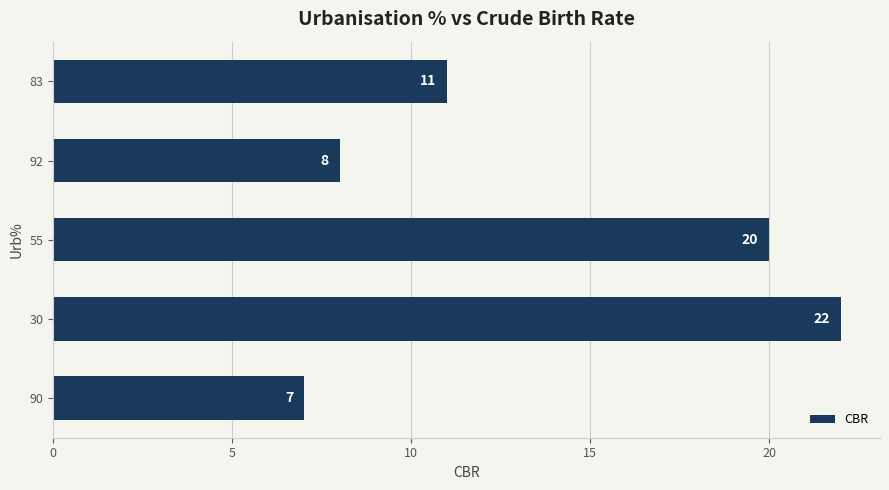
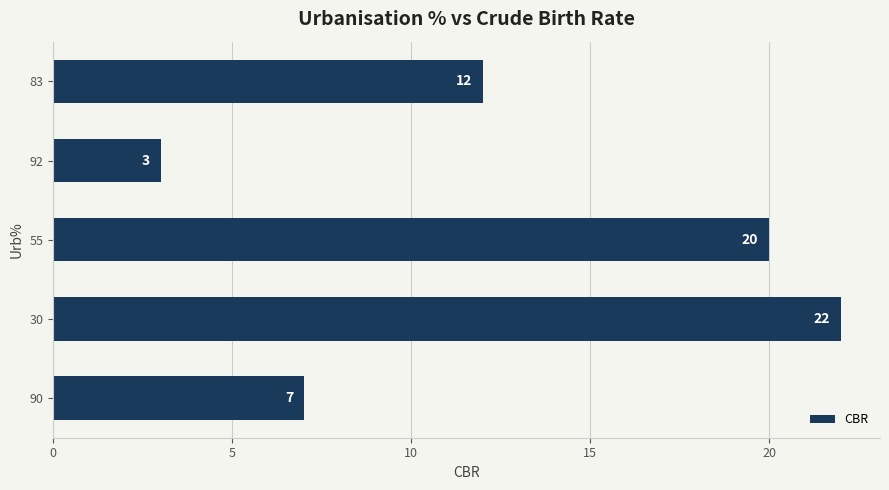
  {
-   "83": 11,
-   "92": 8,
+   "83": 12,
+   "92": 3,
    "55": 20,
    "30": 22,
    "90": 7
  }
